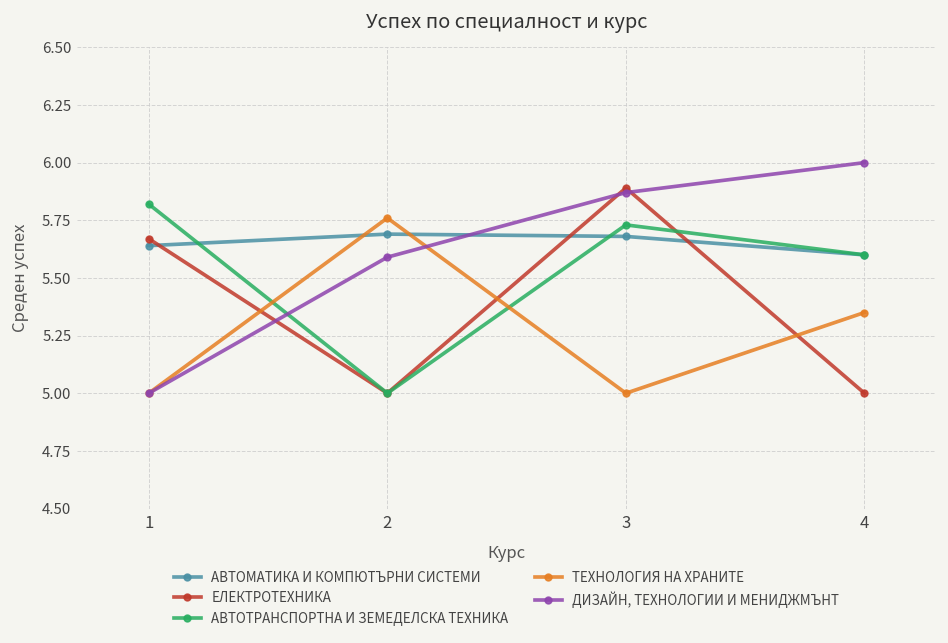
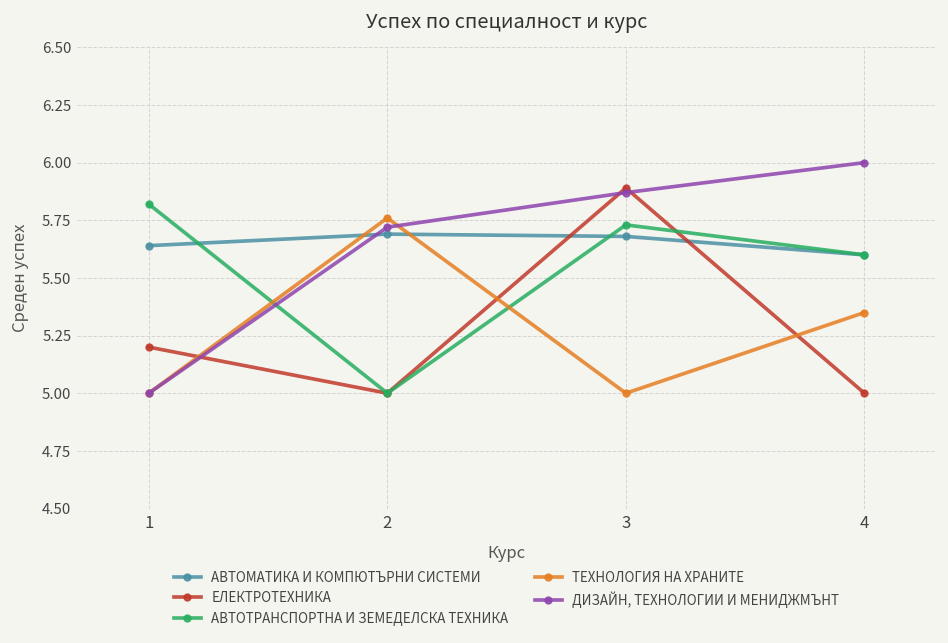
  {
    "АВТОМАТИКА И КОМПЮТЪРНИ СИСТЕМИ": {
      "1": 5.64,
      "2": 5.69,
      "3": 5.68
    },
    "ЕЛЕКТРОТЕХНИКА": {
-     "1": 5.67,
+     "1": 5.20,
      "3": 5.89,
      "4": 5.00
    },
    "АВТОТРАНСПОРТНА И ЗЕМЕДЕЛСКА ТЕХНИКА": {
      "1": 5.82,
      "3": 5.73
    },
    "ТЕХНОЛОГИЯ НА ХРАНИТЕ": {
      "2": 5.76,
      "3": 5.00,
      "4": 5.35
    },
    "ДИЗАЙН, ТЕХНОЛОГИИ И МЕНИДЖМЪНТ": {
-     "2": 5.59,
+     "2": 5.72,
      "3": 5.87,
      "4": 6.00
    }
  }
